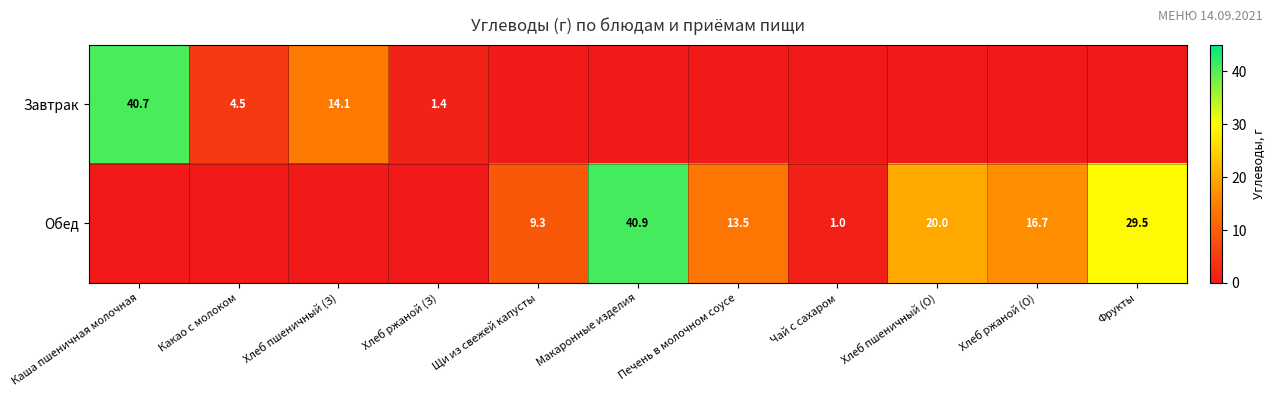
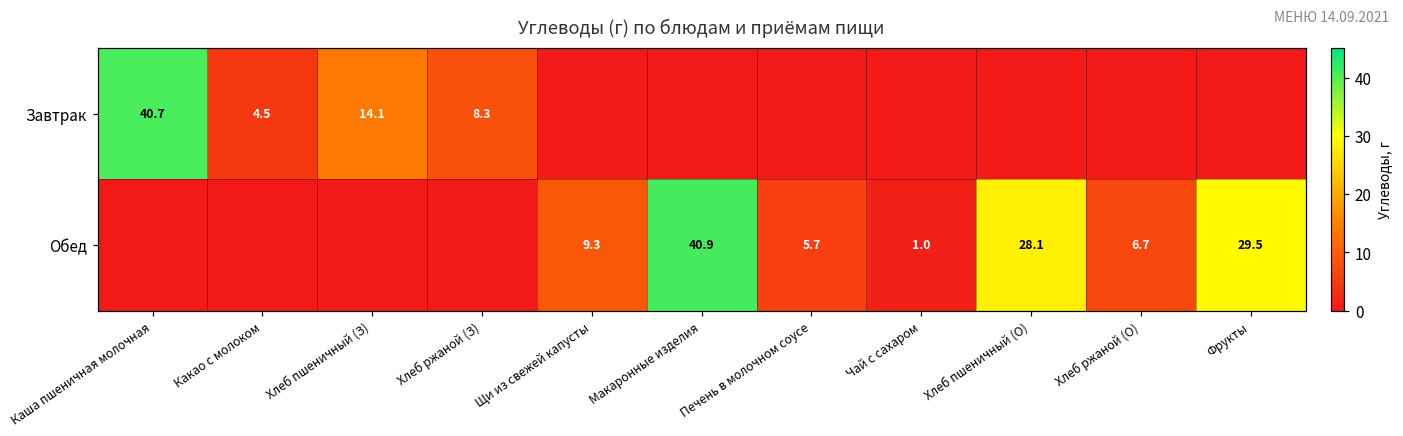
  {
    "Завтрак": {
      "Каша пшеничная молочная": 40.7,
      "Какао с молоком": 4.5,
      "Хлеб пшеничный (З)": 14.1,
-     "Хлеб ржаной (З)": 1.4
+     "Хлеб ржаной (З)": 8.3
    },
    "Обед": {
      "Щи из свежей капусты": 9.3,
      "Макаронные изделия": 40.9,
-     "Печень в молочном соусе": 13.5,
+     "Печень в молочном соусе": 5.7,
      "Чай с сахаром": 1.0,
-     "Хлеб пшеничный (О)": 20.0,
-     "Хлеб ржаной (О)": 16.7,
+     "Хлеб пшеничный (О)": 28.1,
+     "Хлеб ржаной (О)": 6.7,
      "Фрукты": 29.5
    }
  }
